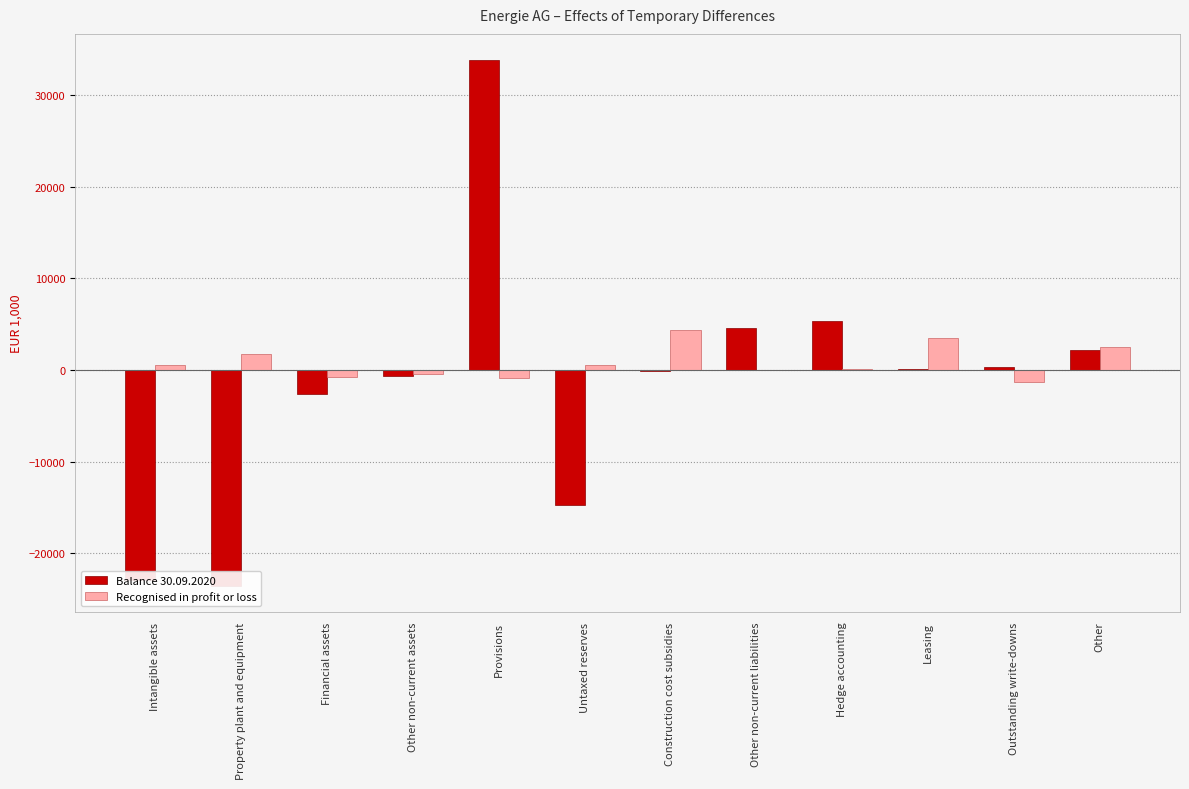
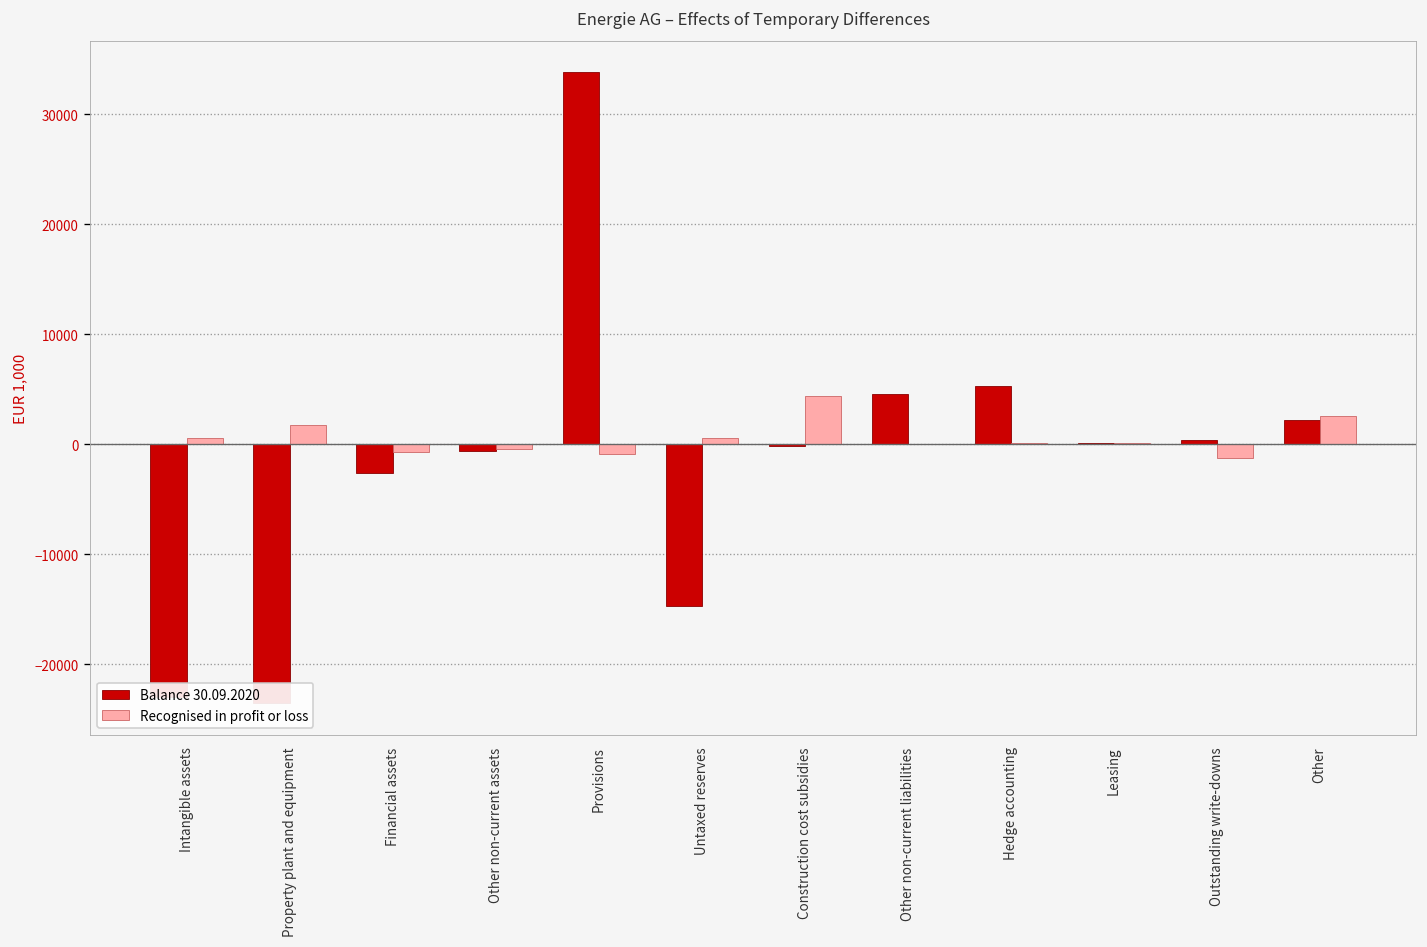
  {
    "Balance 30.09.2020": {
      "Financial assets": -3000,
      "Other non-current assets": -1000,
      "Provisions": 34000,
      "Untaxed reserves": -15000,
      "Other non-current liabilities": 5000,
      "Hedge accounting": 5000,
      "Outstanding write-downs": 0,
      "Other": 2000
    },
    "Recognised in profit or loss": {
      "Intangible assets": 1000,
      "Property plant and equipment": 2000,
      "Financial assets": -1000,
      "Other non-current assets": 0,
      "Provisions": -1000,
      "Untaxed reserves": 1000,
      "Construction cost subsidies": 4000,
-     "Leasing": 3000,
+     "Leasing": 0,
      "Outstanding write-downs": -1000,
      "Other": 3000
    }
  }
